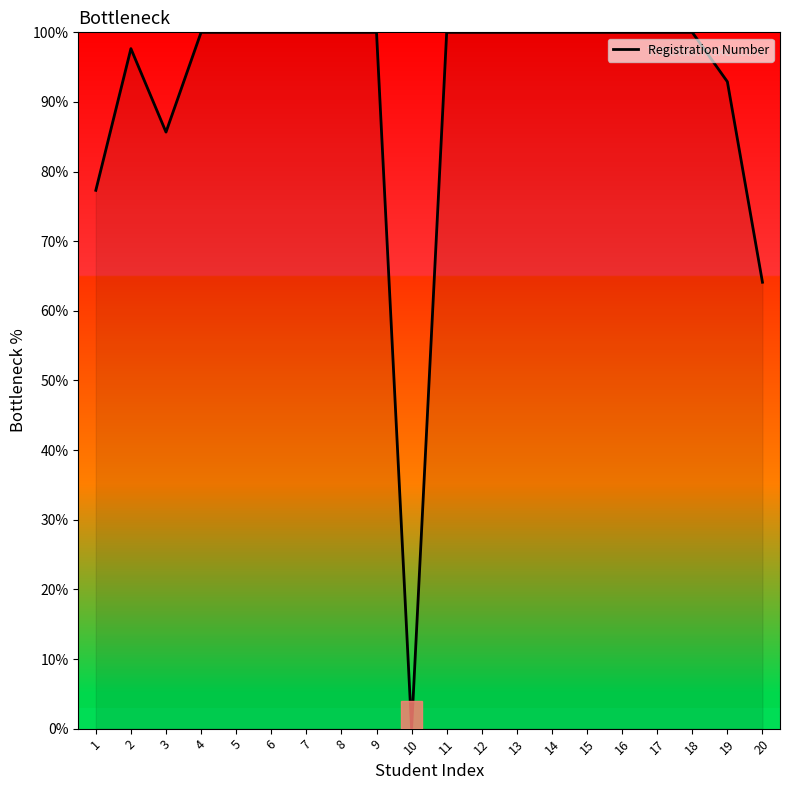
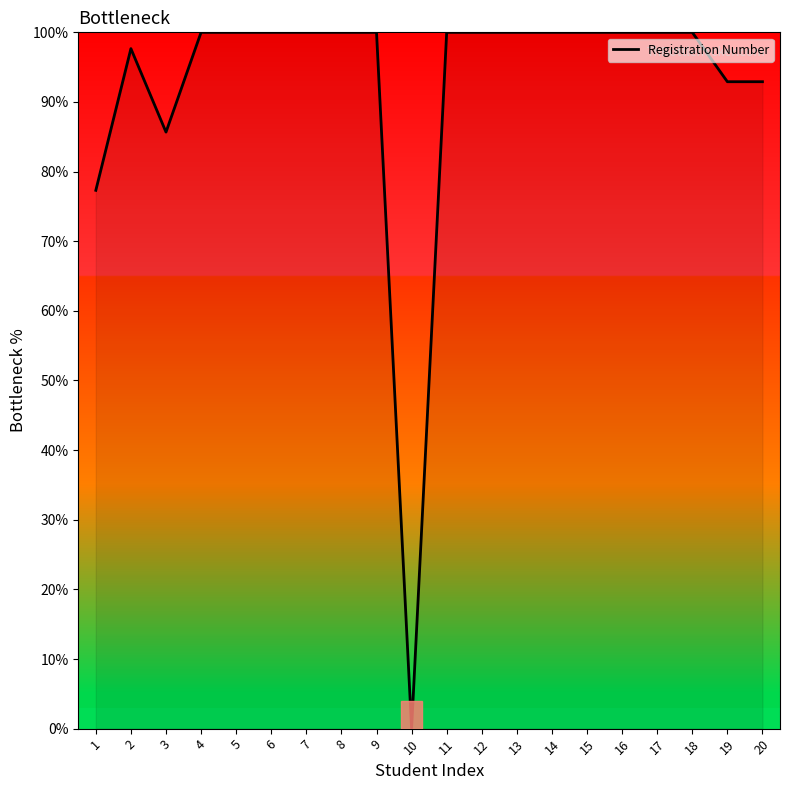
  {
    "1": "77%",
    "2": "98%",
    "3": "86%",
    "4": "100%",
    "5": "100%",
    "6": "100%",
    "7": "100%",
    "8": "100%",
    "9": "100%",
    "11": "100%",
    "12": "100%",
    "13": "100%",
    "14": "100%",
    "15": "100%",
    "16": "100%",
    "17": "100%",
    "18": "100%",
    "19": "93%",
-   "20": "64%"
+   "20": "93%"
  }
